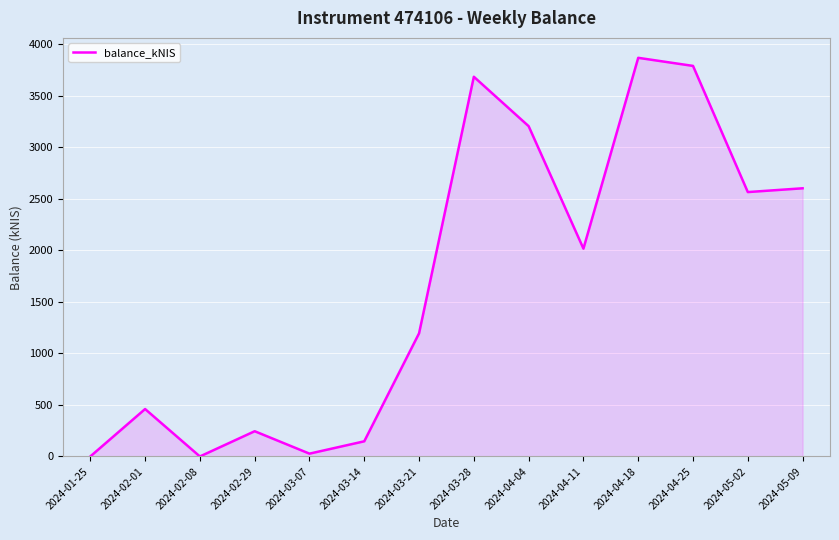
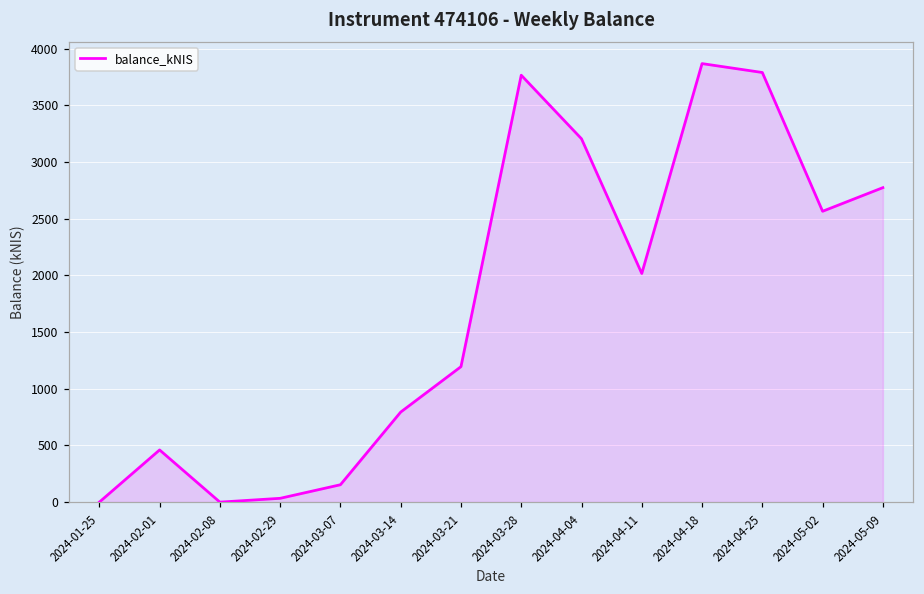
  {
    "2024-01-25": 0,
    "2024-02-01": 460,
    "2024-02-08": 0,
-   "2024-02-29": 240,
-   "2024-03-07": 30,
-   "2024-03-14": 150,
+   "2024-02-29": 30,
+   "2024-03-07": 150,
+   "2024-03-14": 790,
    "2024-03-21": 1190,
-   "2024-03-28": 3680,
+   "2024-03-28": 3760,
    "2024-04-04": 3200,
    "2024-04-11": 2020,
    "2024-04-18": 3870,
    "2024-04-25": 3790,
    "2024-05-02": 2560,
-   "2024-05-09": 2600
+   "2024-05-09": 2770
  }
